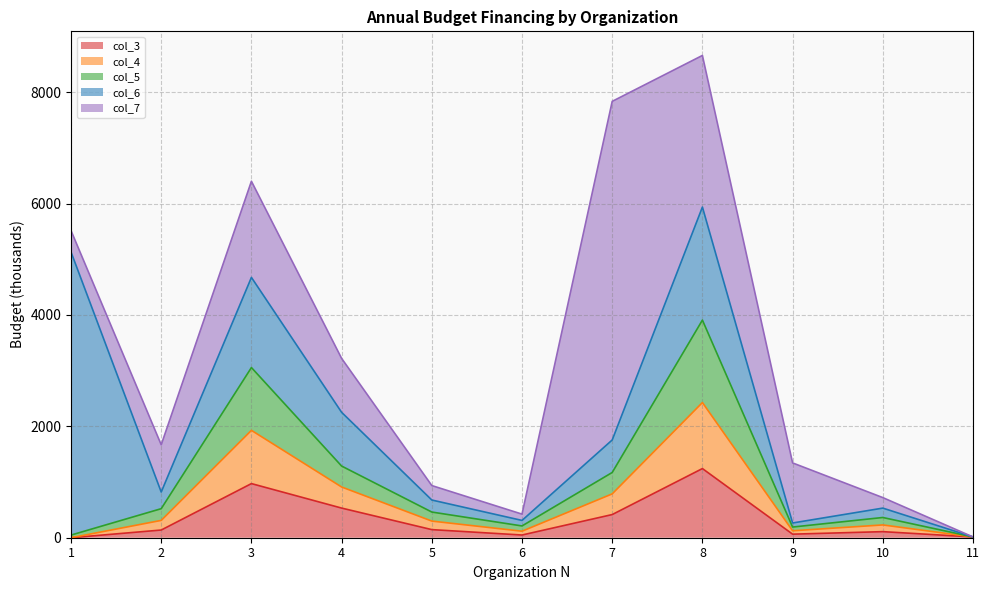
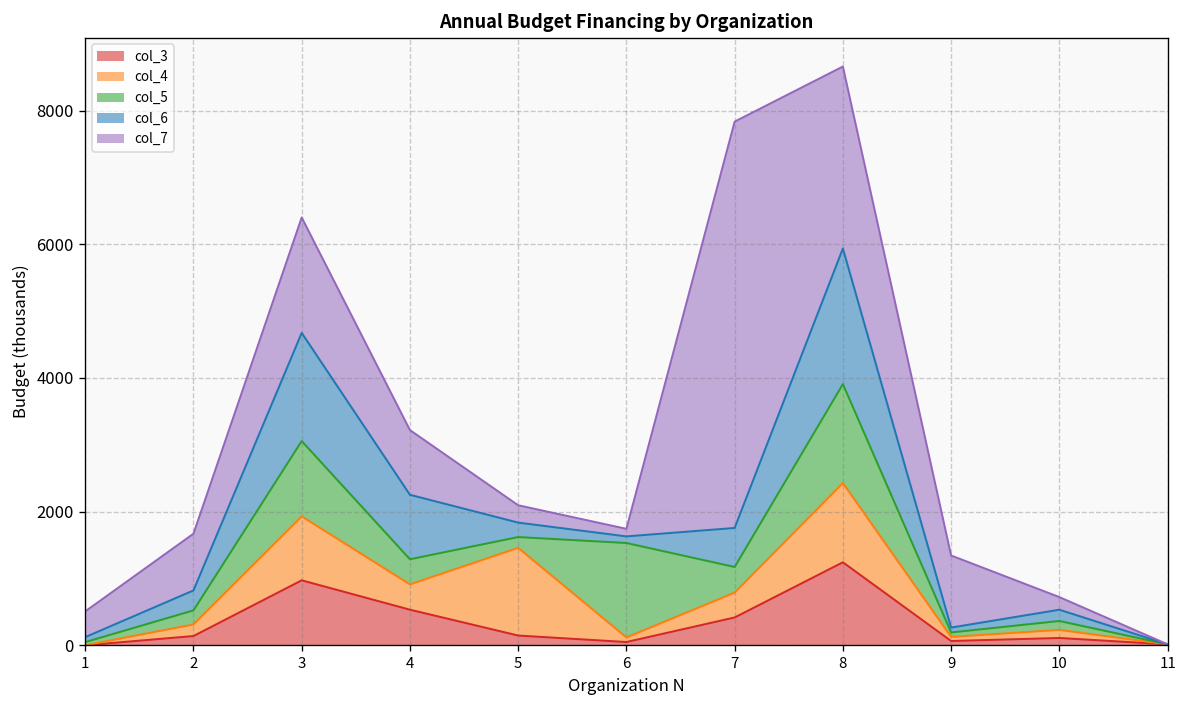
  {
    "col_3": {
      "2": 100,
      "3": 1000,
      "4": 500,
      "5": 100,
      "6": 0,
      "7": 400,
      "8": 1200,
      "9": 100,
      "10": 100
    },
    "col_4": {
      "2": 200,
      "3": 1000,
      "4": 400,
-     "5": 200,
+     "5": 1300,
      "6": 100,
      "7": 400,
      "8": 1200,
      "9": 100,
      "10": 100
    },
    "col_5": {
      "1": 0,
      "2": 200,
      "3": 1100,
      "4": 400,
      "5": 200,
-     "6": 100,
+     "6": 1400,
      "7": 400,
      "8": 1500,
      "9": 100,
      "10": 100
    },
    "col_6": {
-     "1": 5100,
+     "1": 100,
      "2": 300,
      "3": 1600,
      "4": 1000,
      "5": 200,
      "6": 100,
      "7": 600,
      "8": 2000,
      "9": 100,
      "10": 200
    },
    "col_7": {
      "1": 400,
      "2": 800,
      "3": 1700,
      "4": 1000,
      "5": 300,
      "6": 100,
      "7": 6100,
      "8": 2700,
      "9": 1100,
      "10": 200
    }
  }
